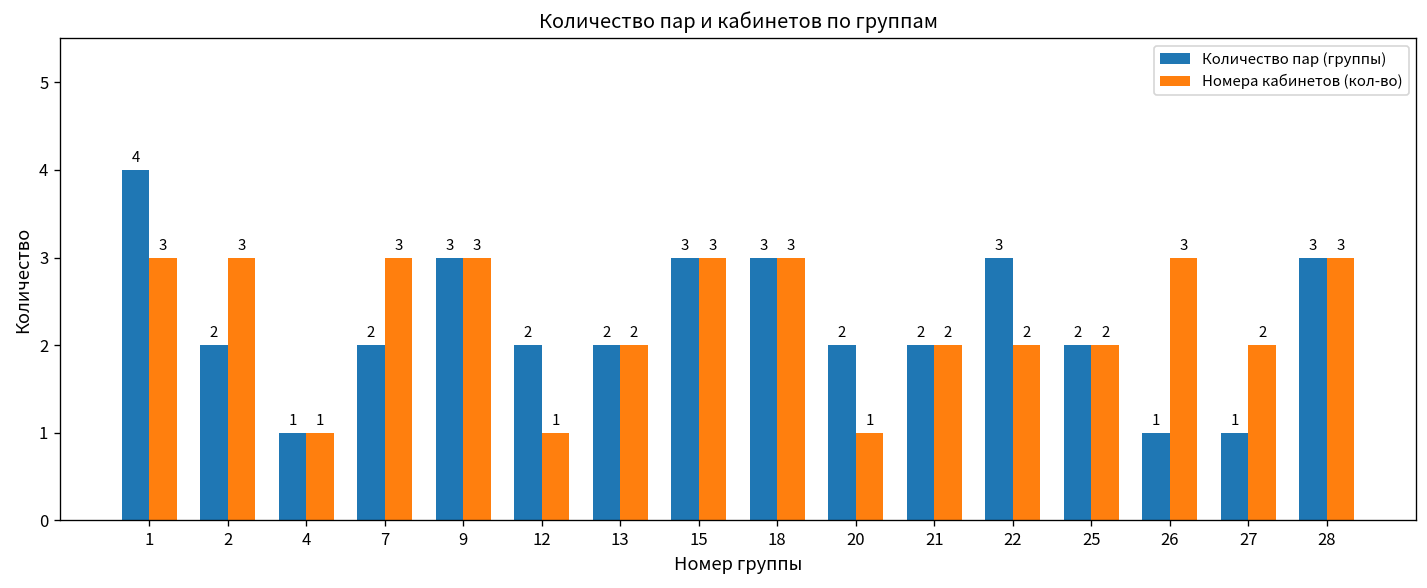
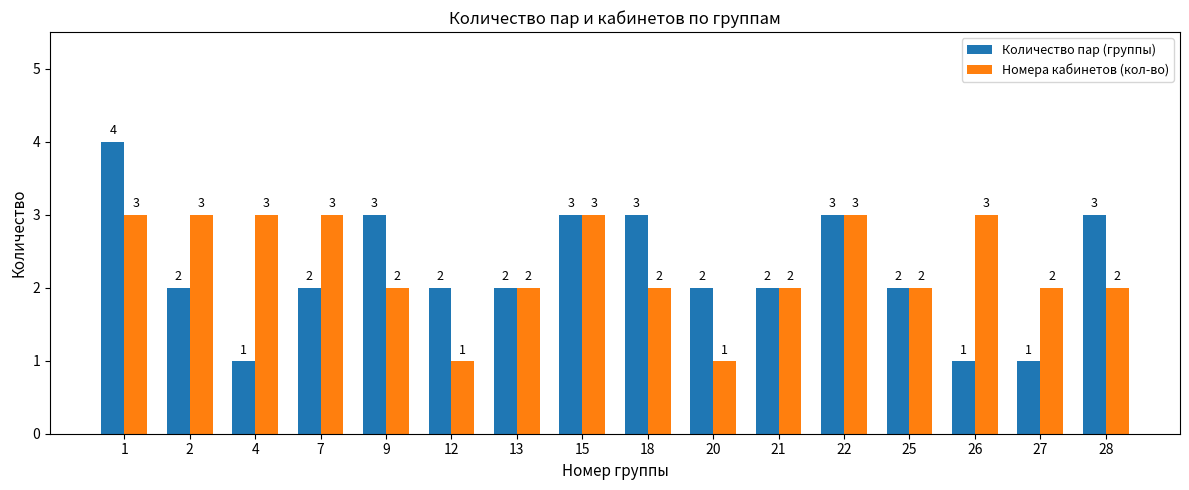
  {
    "Количество пар (группы)": {
      "1": 4,
      "2": 2,
      "4": 1,
      "7": 2,
      "9": 3,
      "12": 2,
      "13": 2,
      "15": 3,
      "18": 3,
      "20": 2,
      "21": 2,
      "22": 3,
      "25": 2,
      "26": 1,
      "27": 1,
      "28": 3
    },
    "Номера кабинетов (кол-во)": {
      "1": 3,
      "2": 3,
-     "4": 1,
+     "4": 3,
      "7": 3,
-     "9": 3,
+     "9": 2,
      "12": 1,
      "13": 2,
      "15": 3,
-     "18": 3,
+     "18": 2,
      "20": 1,
      "21": 2,
-     "22": 2,
+     "22": 3,
      "25": 2,
      "26": 3,
      "27": 2,
-     "28": 3
+     "28": 2
    }
  }
